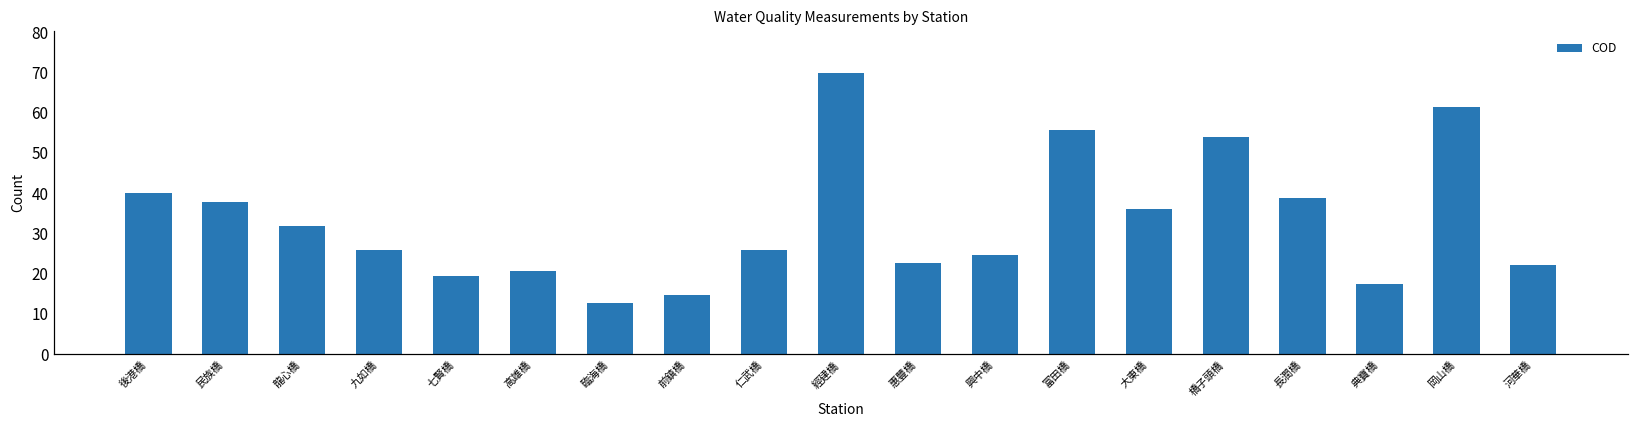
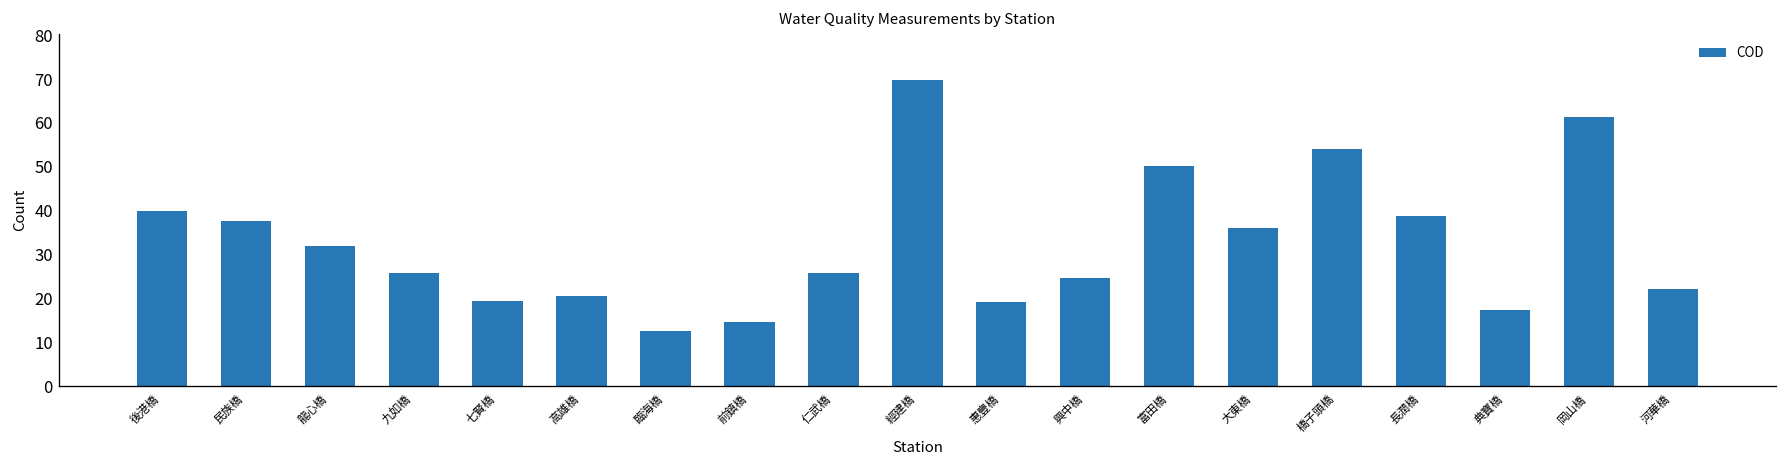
  {
    "後港橋": 40,
    "民族橋": 38,
    "龍心橋": 32,
    "九如橋": 26,
    "七賢橋": 20,
    "高雄橋": 21,
    "臨海橋": 13,
    "前鎮橋": 15,
    "仁武橋": 26,
    "經建橋": 70,
-   "惠豐橋": 23,
+   "惠豐橋": 19,
    "興中橋": 25,
-   "富田橋": 56,
+   "富田橋": 50,
    "大東橋": 36,
    "橋子頭橋": 54,
    "長潤橋": 39,
    "典寶橋": 18,
    "岡山橋": 61,
    "河華橋": 22
  }
